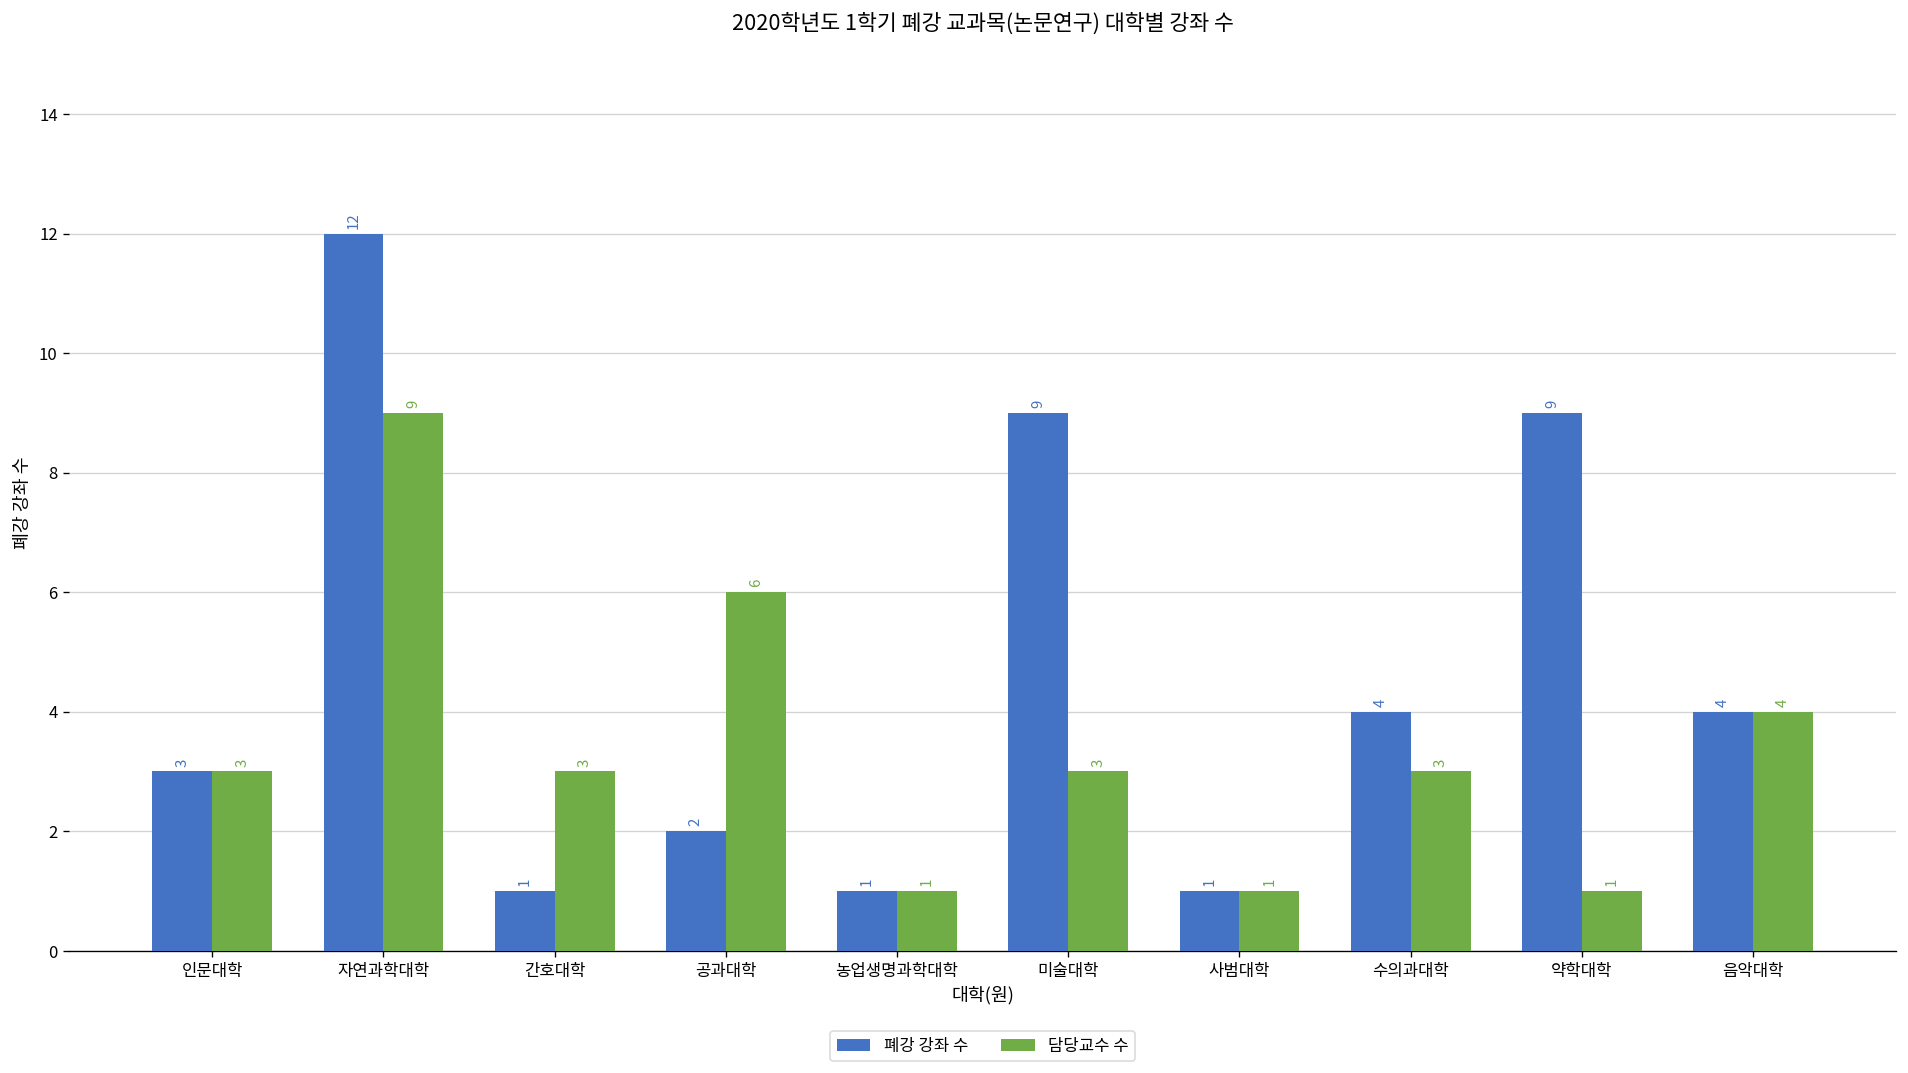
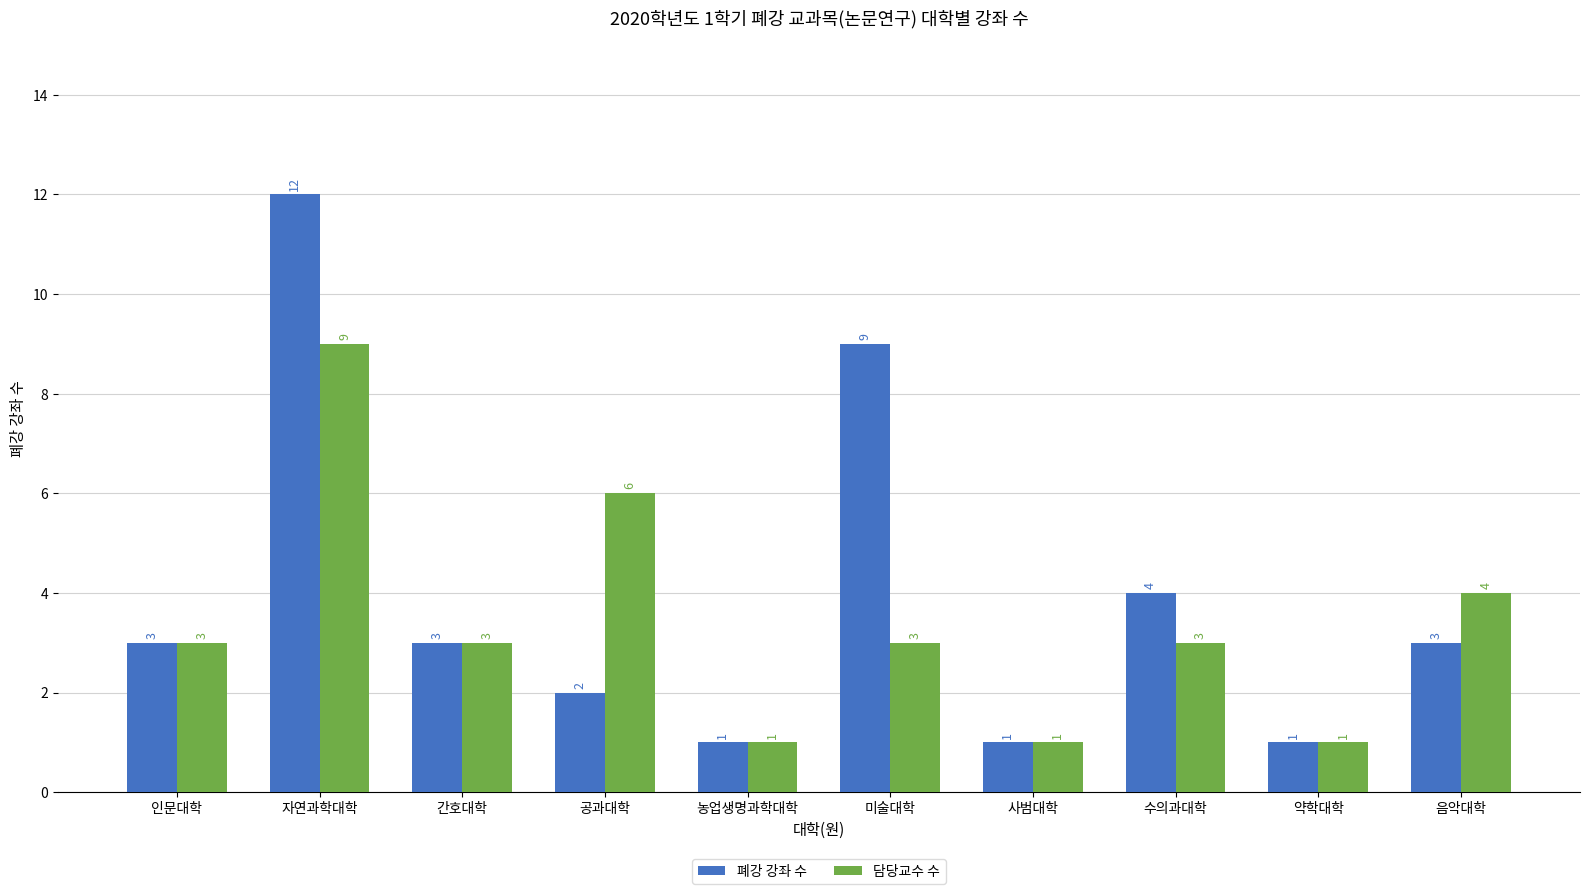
  {
    "폐강 강좌 수": {
      "인문대학": 3,
      "자연과학대학": 12,
-     "간호대학": 1,
+     "간호대학": 3,
      "공과대학": 2,
      "농업생명과학대학": 1,
      "미술대학": 9,
      "사범대학": 1,
      "수의과대학": 4,
-     "약학대학": 9,
-     "음악대학": 4
+     "약학대학": 1,
+     "음악대학": 3
    },
    "담당교수 수": {
      "인문대학": 3,
      "자연과학대학": 9,
      "간호대학": 3,
      "공과대학": 6,
      "농업생명과학대학": 1,
      "미술대학": 3,
      "사범대학": 1,
      "수의과대학": 3,
      "약학대학": 1,
      "음악대학": 4
    }
  }
